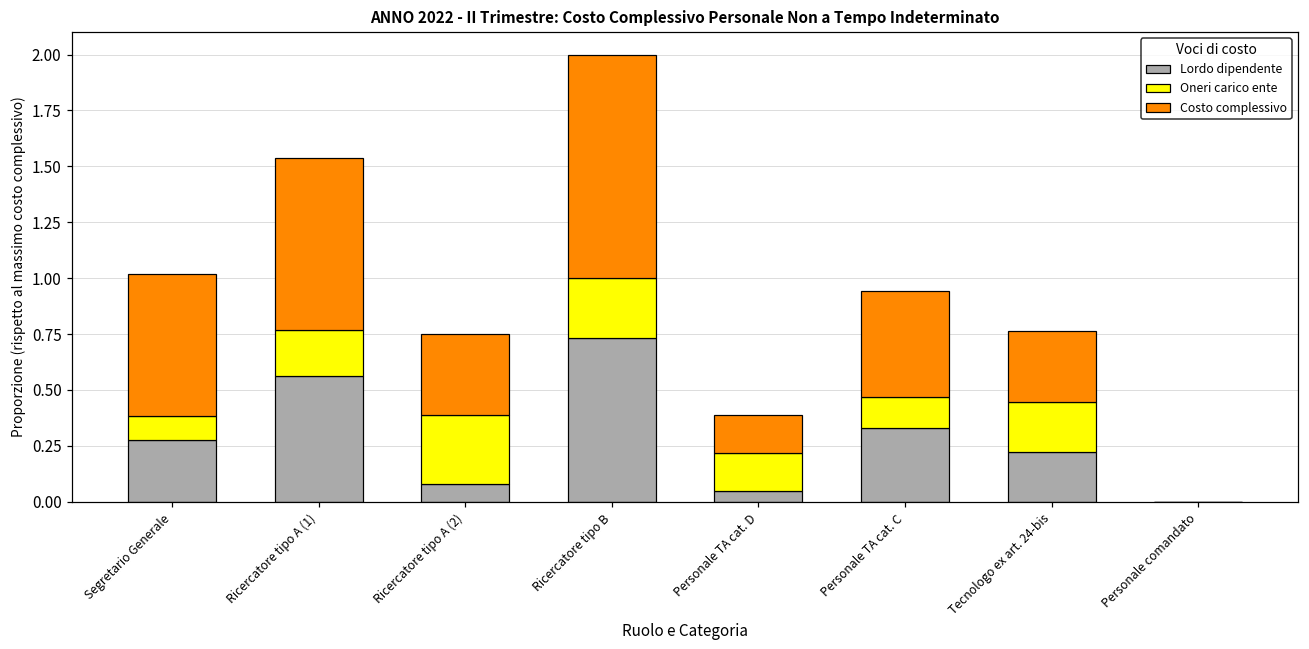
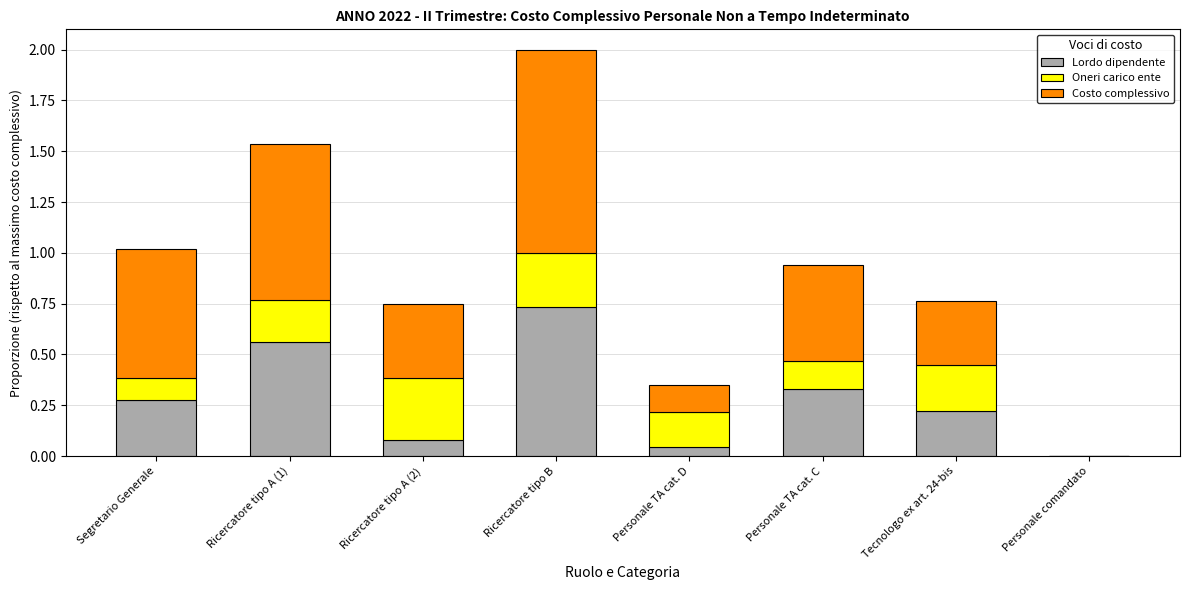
  {
    "Lordo dipendente": {
      "Segretario Generale": 0.28,
      "Ricercatore tipo A (1)": 0.56,
      "Ricercatore tipo A (2)": 0.08,
      "Ricercatore tipo B": 0.73,
      "Personale TA cat. D": 0.05,
      "Personale TA cat. C": 0.33,
      "Tecnologo ex art. 24-bis": 0.22,
      "Personale comandato": 0.00
    },
    "Oneri carico ente": {
      "Segretario Generale": 0.11,
      "Ricercatore tipo A (1)": 0.21,
      "Ricercatore tipo A (2)": 0.31,
      "Ricercatore tipo B": 0.27,
      "Personale TA cat. D": 0.17,
      "Personale TA cat. C": 0.14,
      "Tecnologo ex art. 24-bis": 0.22,
      "Personale comandato": 0.00
    },
    "Costo complessivo": {
      "Segretario Generale": 0.63,
      "Ricercatore tipo A (1)": 0.77,
      "Ricercatore tipo A (2)": 0.36,
      "Ricercatore tipo B": 1.00,
-     "Personale TA cat. D": 0.17,
+     "Personale TA cat. D": 0.13,
      "Personale TA cat. C": 0.47,
      "Tecnologo ex art. 24-bis": 0.32,
      "Personale comandato": 0.00
    }
  }
